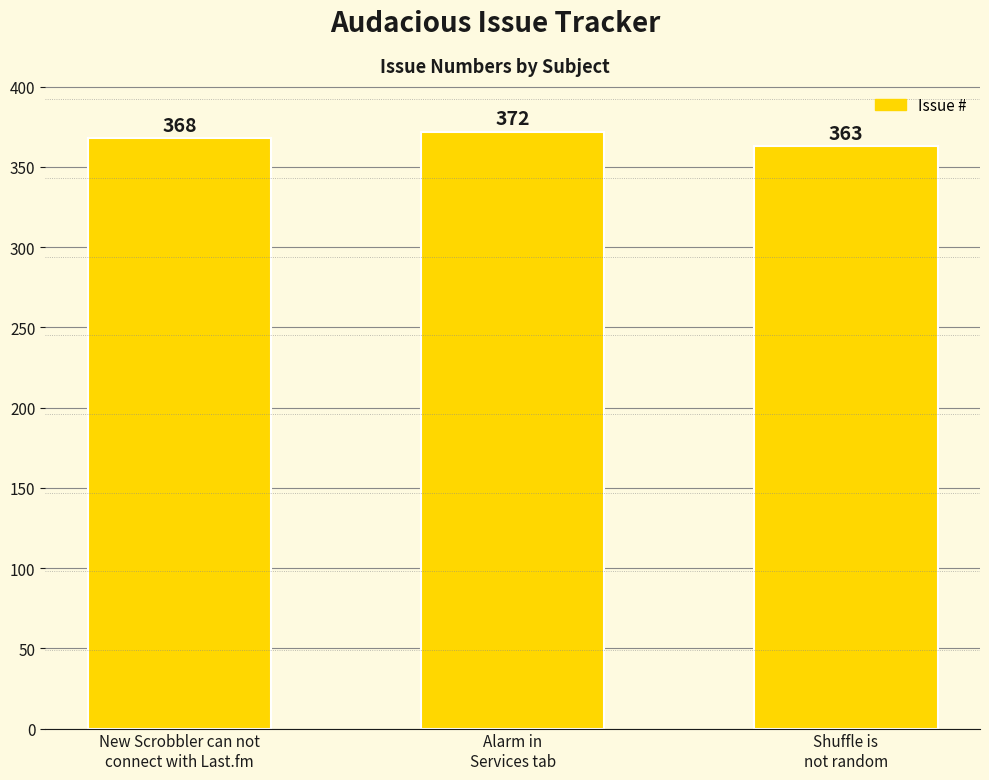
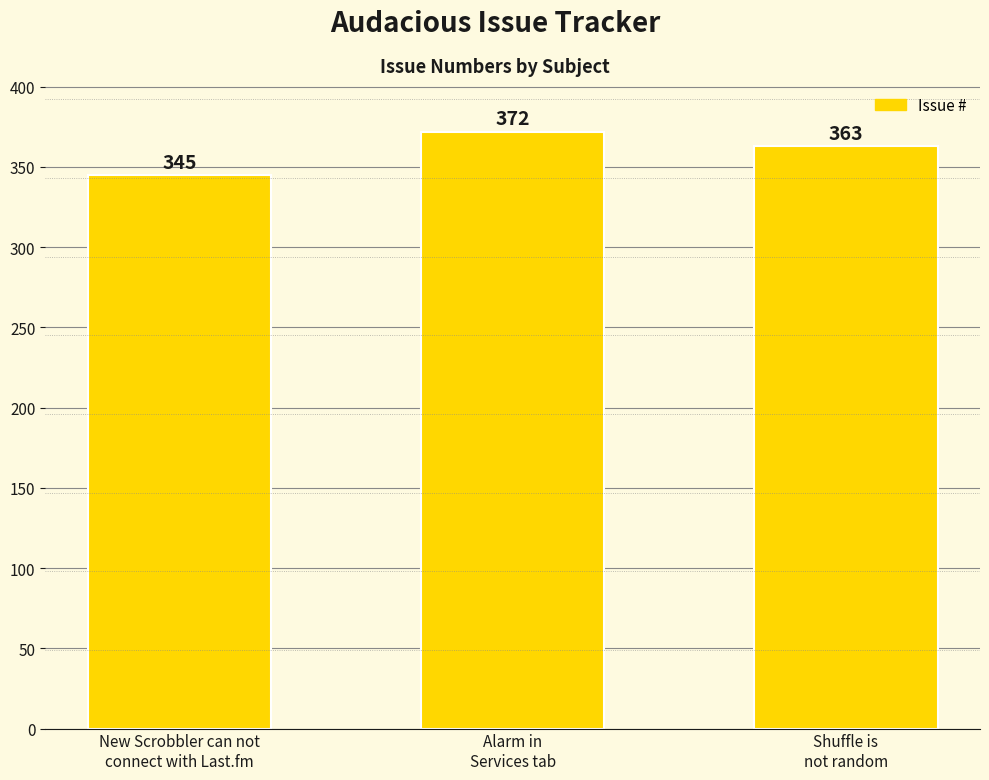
  {
-   "New Scrobbler can not connect with Last.fm": 368,
+   "New Scrobbler can not connect with Last.fm": 345,
    "Alarm in Services tab": 372,
    "Shuffle is not random": 363
  }
